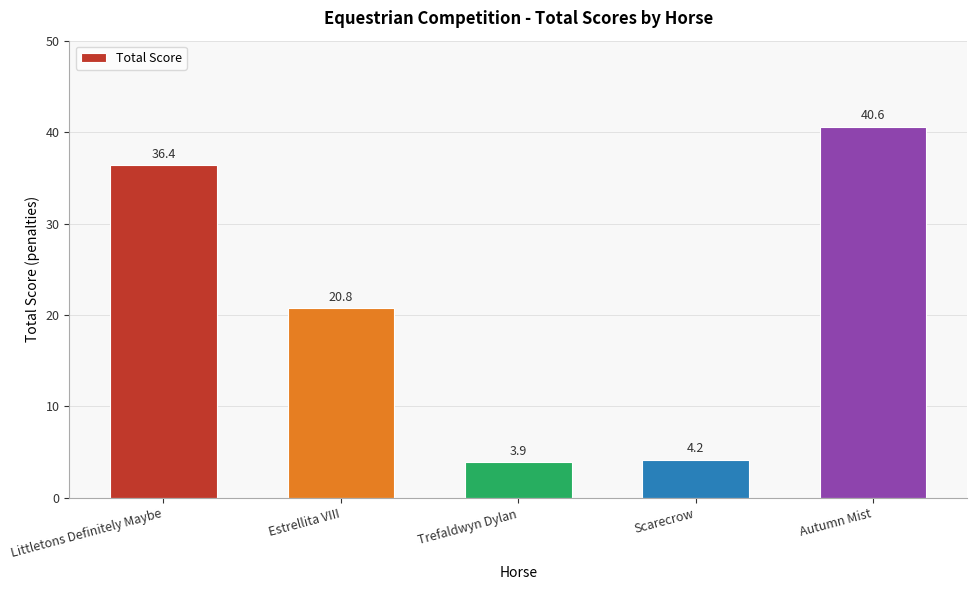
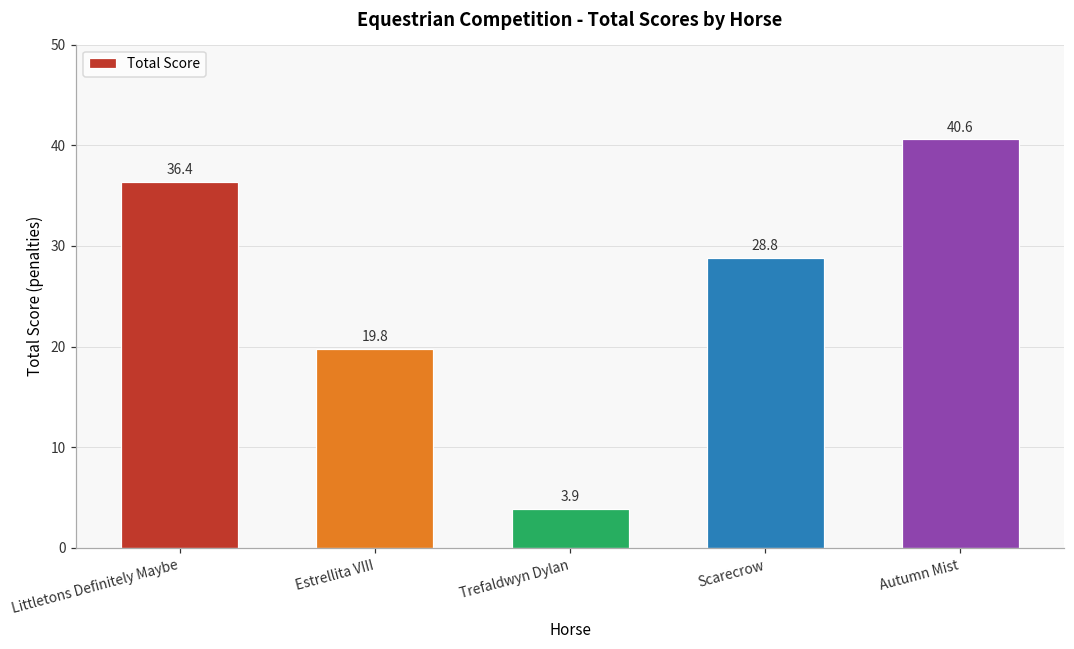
  {
    "Littletons Definitely Maybe": 36.4,
-   "Estrellita VIII": 20.8,
+   "Estrellita VIII": 19.8,
    "Trefaldwyn Dylan": 3.9,
-   "Scarecrow": 4.2,
+   "Scarecrow": 28.8,
    "Autumn Mist": 40.6
  }
